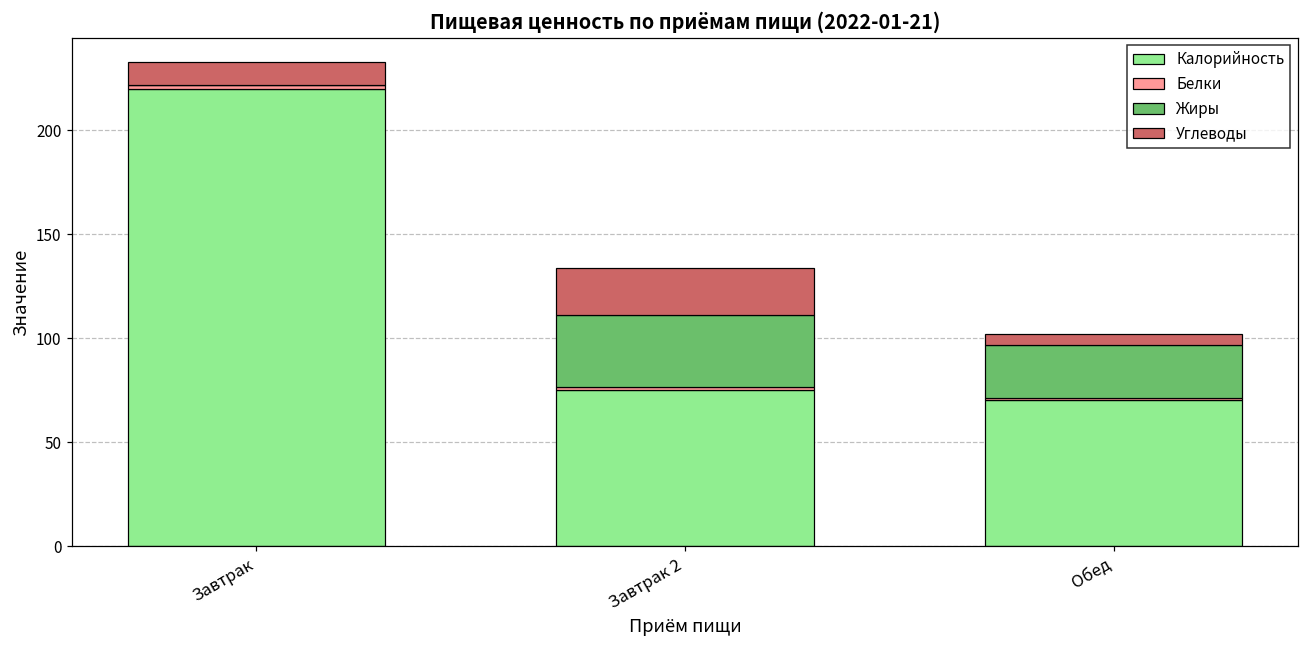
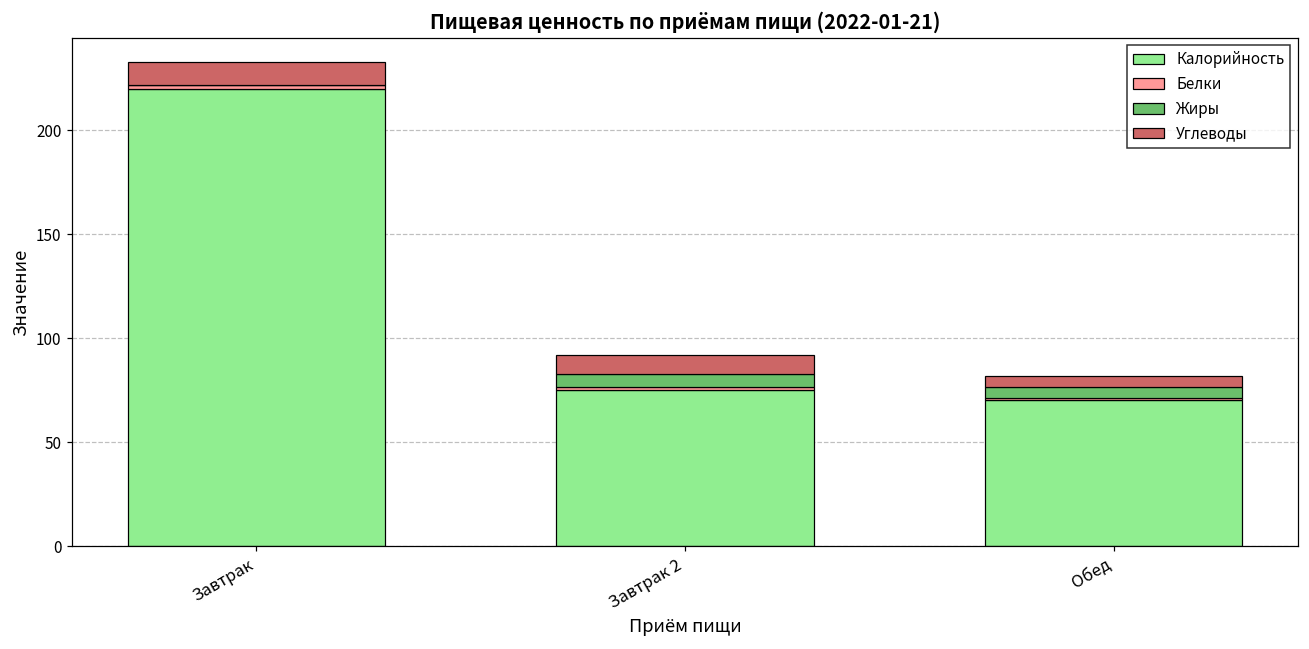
  {
    "Калорийность": {
      "Завтрак": 220,
      "Завтрак 2": 75,
      "Обед": 70
    },
    "Белки": {
      "Завтрак": 2,
      "Завтрак 2": 1
    },
    "Жиры": {
      "Завтрак": 0,
-     "Завтрак 2": 35,
-     "Обед": 26
+     "Завтрак 2": 6,
+     "Обед": 6
    },
    "Углеводы": {
      "Завтрак": 11,
-     "Завтрак 2": 23,
+     "Завтрак 2": 10,
      "Обед": 5
    }
  }
